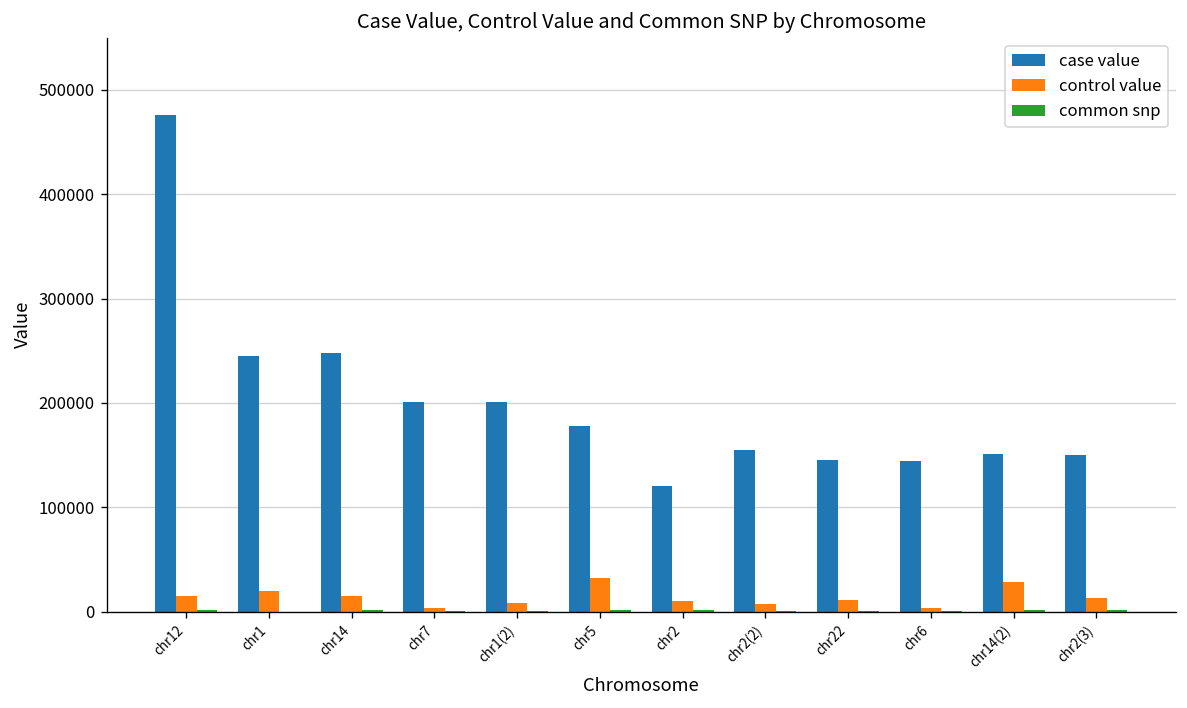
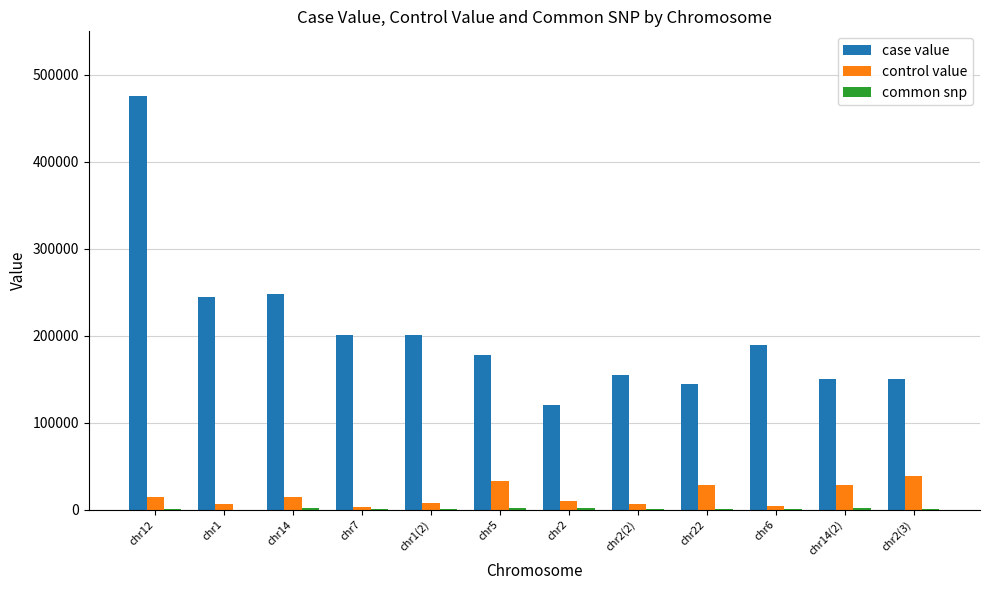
  {
    "case value": {
      "chr12": 480000,
      "chr1": 240000,
      "chr14": 250000,
      "chr7": 200000,
      "chr1(2)": 200000,
      "chr5": 180000,
      "chr2": 120000,
      "chr2(2)": 150000,
      "chr22": 140000,
-     "chr6": 140000,
+     "chr6": 190000,
      "chr14(2)": 150000,
      "chr2(3)": 150000
    },
    "control value": {
      "chr12": 10000,
-     "chr1": 20000,
+     "chr1": 10000,
      "chr14": 10000,
      "chr7": 0,
      "chr1(2)": 10000,
      "chr5": 30000,
      "chr2": 10000,
      "chr2(2)": 10000,
-     "chr22": 10000,
+     "chr22": 30000,
      "chr6": 0,
      "chr14(2)": 30000,
-     "chr2(3)": 10000
+     "chr2(3)": 40000
    }
  }
